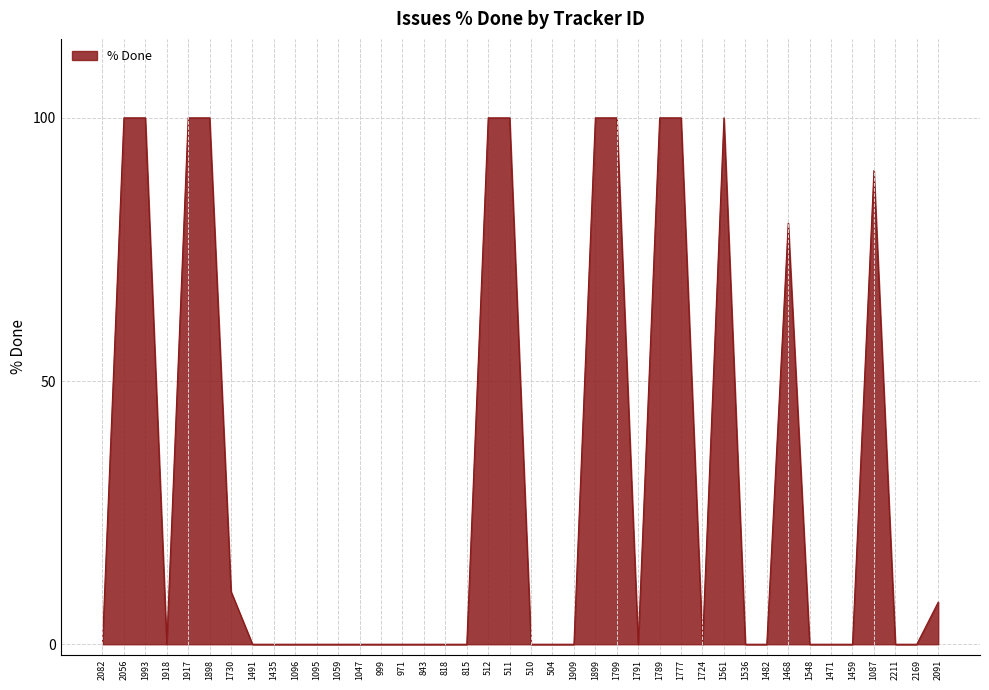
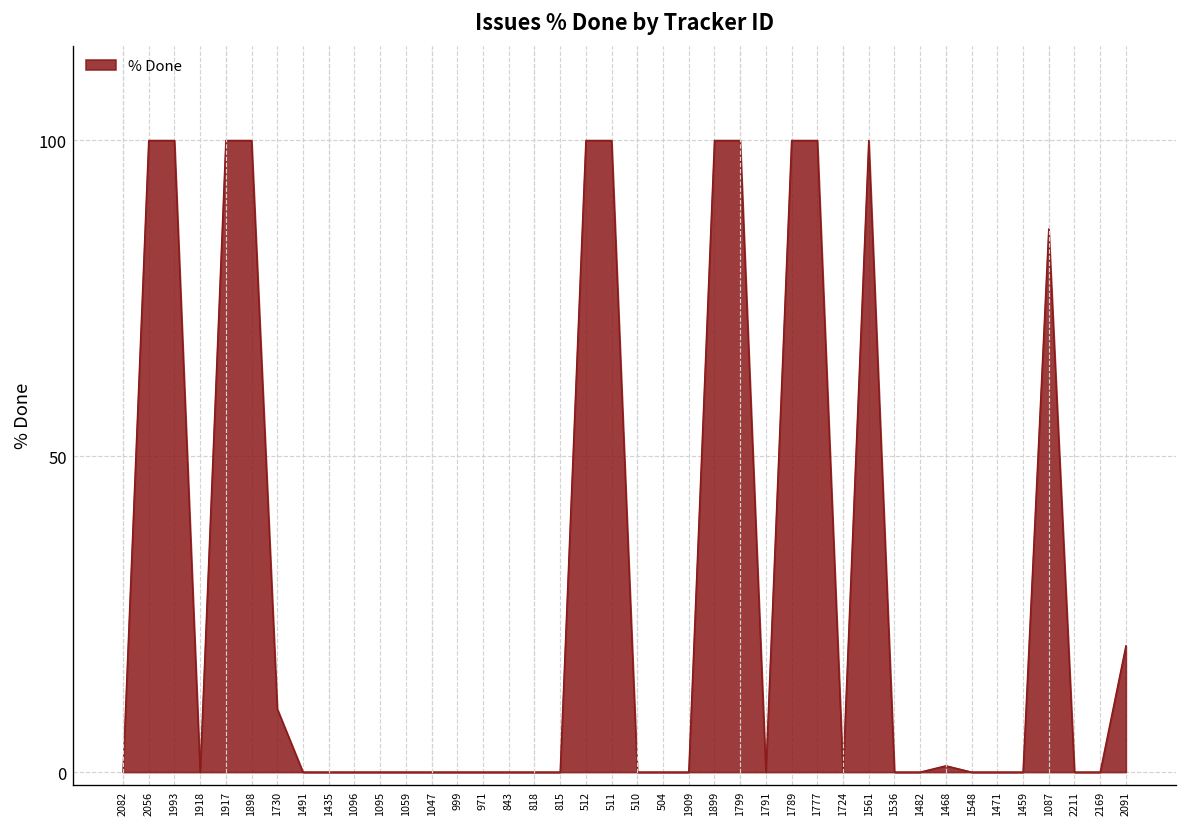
  {
    "2082": 0,
    "2056": 100,
    "1993": 100,
    "1918": 0,
    "1917": 100,
    "1898": 100,
    "1730": 10,
    "1491": 0,
    "1435": 0,
    "1096": 0,
    "1095": 0,
    "1059": 0,
    "1047": 0,
    "999": 0,
    "971": 0,
    "843": 0,
    "818": 0,
    "815": 0,
    "512": 100,
    "511": 100,
    "510": 0,
    "504": 0,
    "1909": 0,
    "1899": 100,
    "1799": 100,
    "1791": 0,
    "1789": 100,
    "1777": 100,
    "1724": 0,
    "1561": 100,
    "1536": 0,
    "1482": 0,
-   "1468": 80,
+   "1468": 1,
    "1548": 0,
    "1471": 0,
    "1459": 0,
-   "1087": 90,
+   "1087": 86,
    "2211": 0,
    "2169": 0,
-   "2091": 8
+   "2091": 20
  }
